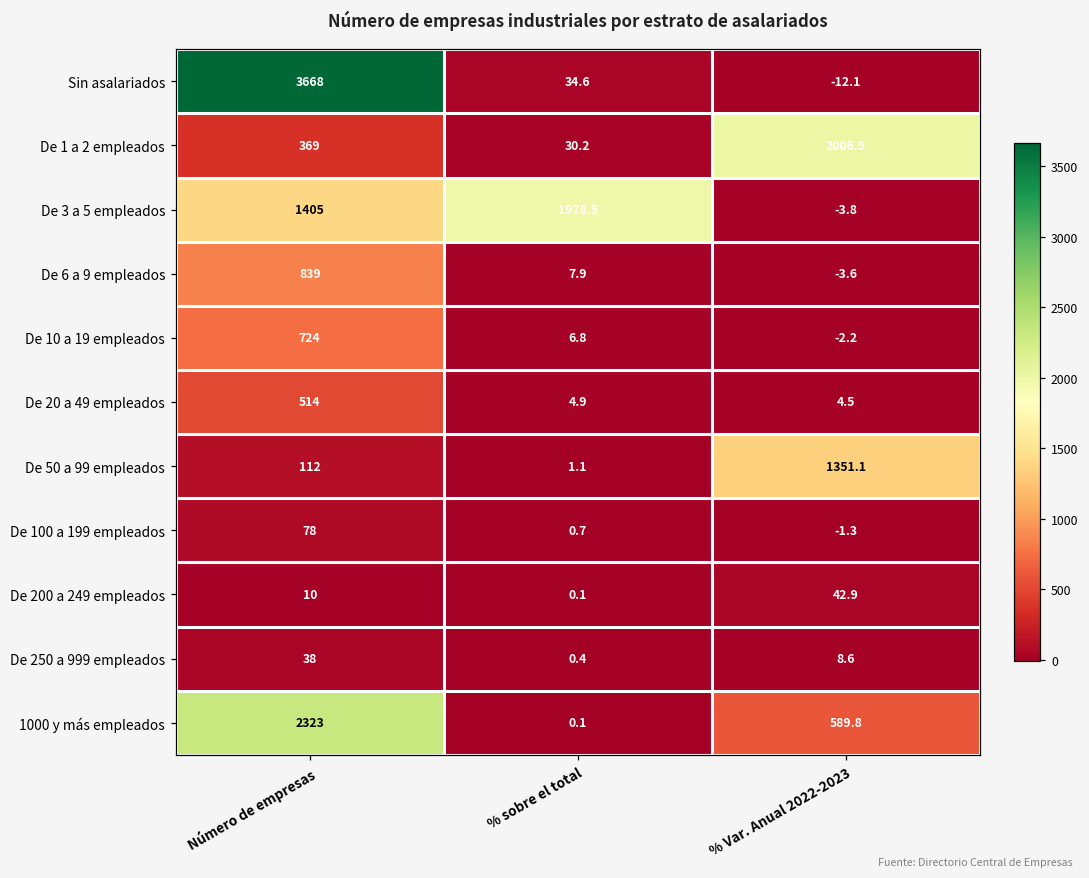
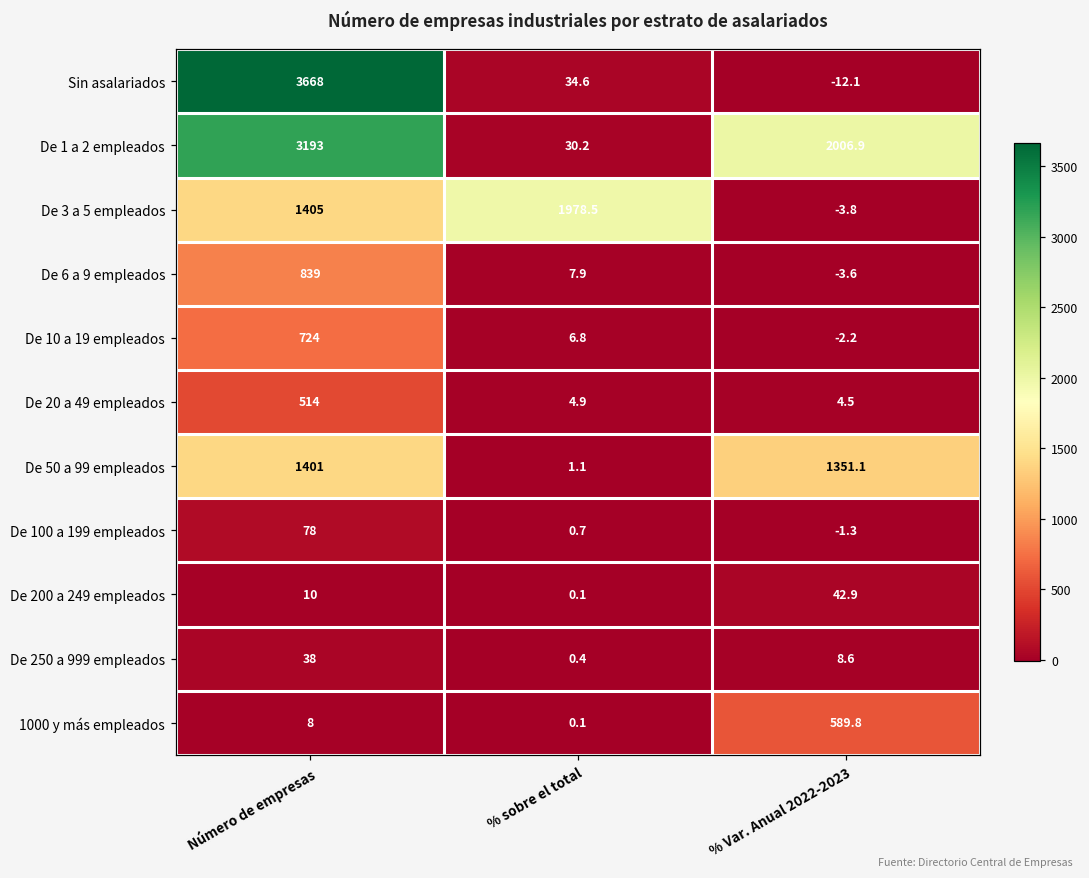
  {
    "Sin asalariados": {
      "Número de empresas": 3668,
      "% sobre el total": 34.6,
      "% Var. Anual 2022-2023": -12.1
    },
    "De 1 a 2 empleados": {
-     "Número de empresas": 369,
+     "Número de empresas": 3193,
      "% sobre el total": 30.2,
      "% Var. Anual 2022-2023": 2006.9
    },
    "De 3 a 5 empleados": {
      "Número de empresas": 1405,
      "% sobre el total": 1978.5,
      "% Var. Anual 2022-2023": -3.8
    },
    "De 6 a 9 empleados": {
      "Número de empresas": 839,
      "% sobre el total": 7.9,
      "% Var. Anual 2022-2023": -3.6
    },
    "De 10 a 19 empleados": {
      "Número de empresas": 724,
      "% sobre el total": 6.8,
      "% Var. Anual 2022-2023": -2.2
    },
    "De 20 a 49 empleados": {
      "Número de empresas": 514,
      "% sobre el total": 4.9,
      "% Var. Anual 2022-2023": 4.5
    },
    "De 50 a 99 empleados": {
-     "Número de empresas": 112,
+     "Número de empresas": 1401,
      "% sobre el total": 1.1,
      "% Var. Anual 2022-2023": 1351.1
    },
    "De 100 a 199 empleados": {
      "Número de empresas": 78,
      "% sobre el total": 0.7,
      "% Var. Anual 2022-2023": -1.3
    },
    "De 200 a 249 empleados": {
      "Número de empresas": 10,
      "% sobre el total": 0.1,
      "% Var. Anual 2022-2023": 42.9
    },
    "De 250 a 999 empleados": {
      "Número de empresas": 38,
      "% sobre el total": 0.4,
      "% Var. Anual 2022-2023": 8.6
    },
    "1000 y más empleados": {
-     "Número de empresas": 2323,
+     "Número de empresas": 8,
      "% sobre el total": 0.1,
      "% Var. Anual 2022-2023": 589.8
    }
  }
